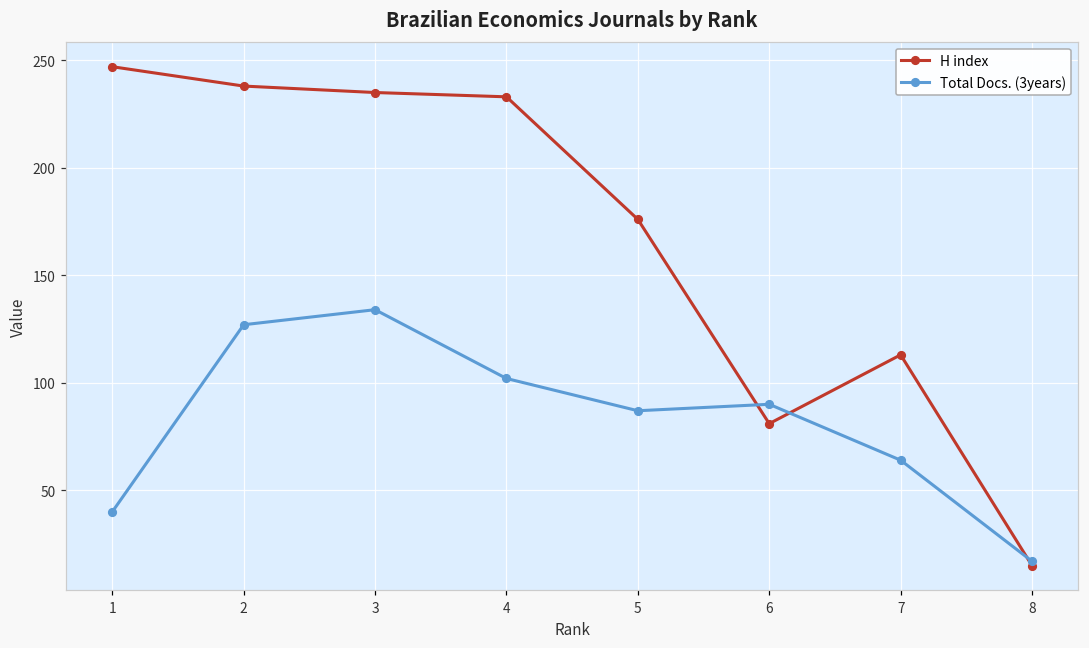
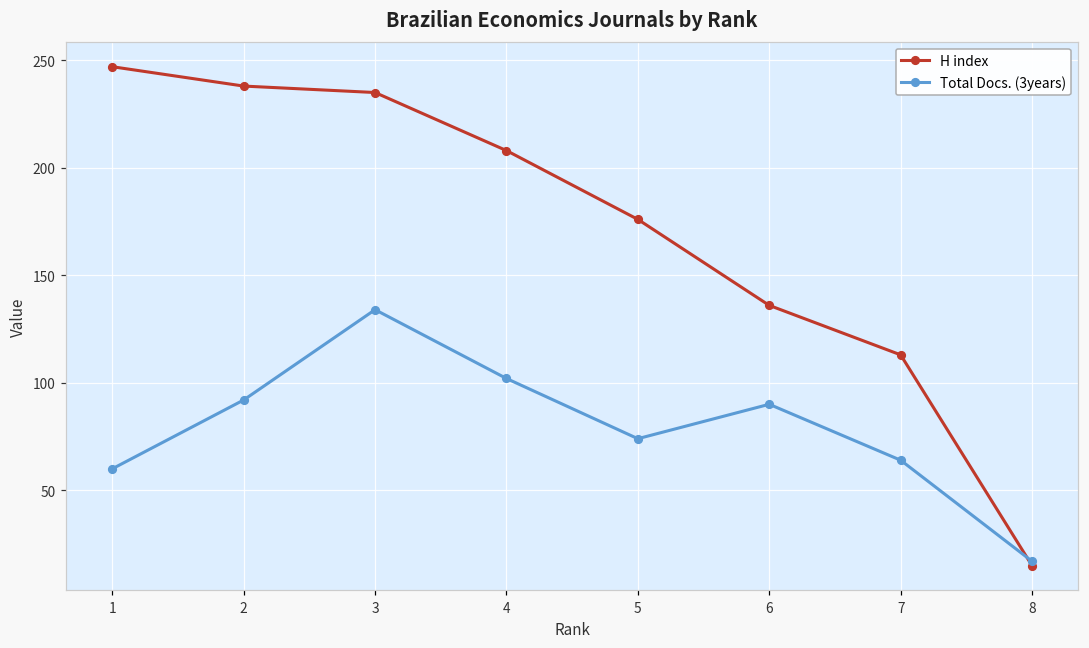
  {
    "H index": {
      "1": 247,
      "2": 238,
      "3": 235,
-     "4": 233,
+     "4": 208,
      "5": 176,
-     "6": 81,
+     "6": 136,
      "7": 113,
      "8": 15
    },
    "Total Docs. (3years)": {
-     "1": 40,
-     "2": 127,
+     "1": 60,
+     "2": 92,
      "3": 134,
      "4": 102,
-     "5": 87,
+     "5": 74,
      "6": 90,
      "7": 64,
      "8": 17
    }
  }
